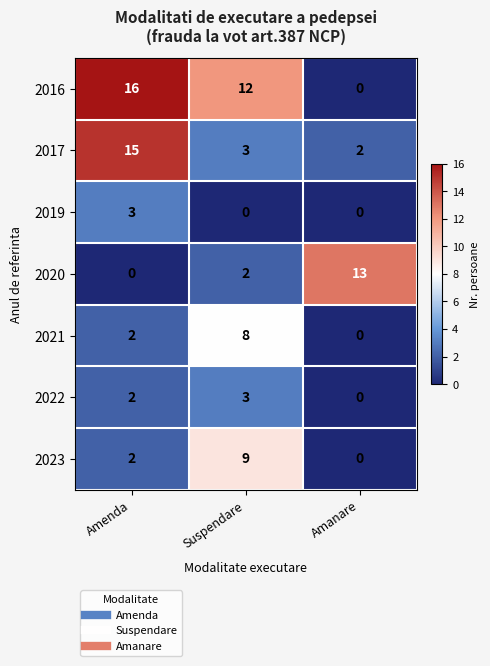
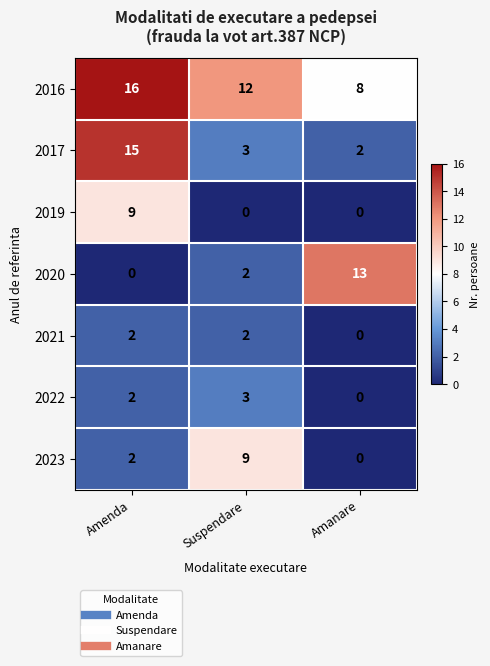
  {
    "2016": {
      "Amenda": 16,
      "Suspendare": 12,
-     "Amanare": 0
+     "Amanare": 8
    },
    "2017": {
      "Amenda": 15,
      "Suspendare": 3,
      "Amanare": 2
    },
    "2019": {
-     "Amenda": 3,
+     "Amenda": 9,
      "Suspendare": 0,
      "Amanare": 0
    },
    "2020": {
      "Amenda": 0,
      "Suspendare": 2,
      "Amanare": 13
    },
    "2021": {
      "Amenda": 2,
-     "Suspendare": 8,
+     "Suspendare": 2,
      "Amanare": 0
    },
    "2022": {
      "Amenda": 2,
      "Suspendare": 3,
      "Amanare": 0
    },
    "2023": {
      "Amenda": 2,
      "Suspendare": 9,
      "Amanare": 0
    }
  }
